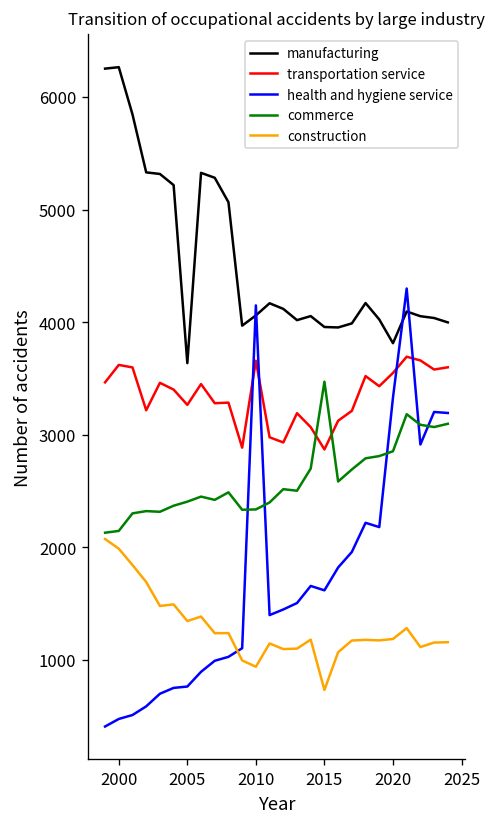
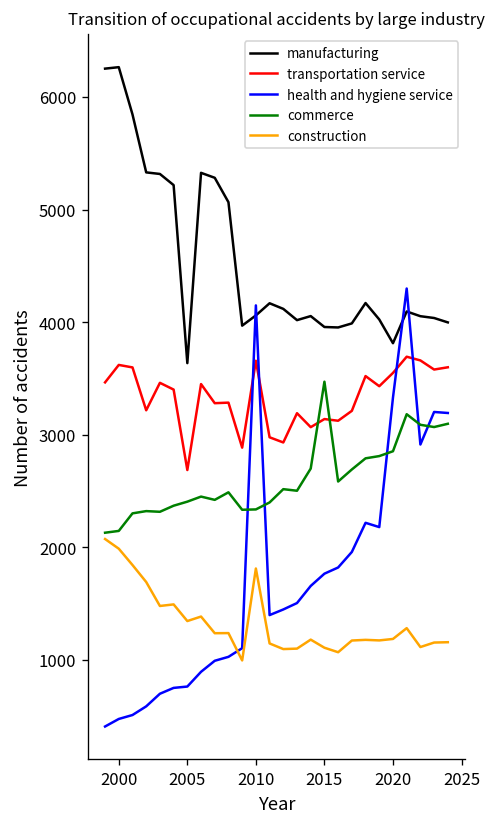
  {
    "manufacturing": {
      "2000": 6300,
      "2005": 3600,
      "2010": 4100,
      "2015": 4000,
      "2020": 3800
    },
    "transportation service": {
      "2000": 3600,
-     "2005": 3300,
+     "2005": 2700,
      "2010": 3700,
-     "2015": 2900,
+     "2015": 3100,
      "2020": 3500
    },
    "health and hygiene service": {
      "2000": 500,
      "2005": 800,
      "2010": 4100,
-     "2015": 1600,
+     "2015": 1800,
      "2020": 3300
    },
    "commerce": {
      "2000": 2100,
      "2005": 2400,
      "2010": 2300,
      "2015": 3500,
      "2020": 2900
    },
    "construction": {
      "2000": 2000,
      "2005": 1300,
-     "2010": 900,
-     "2015": 700,
+     "2010": 1800,
+     "2015": 1100,
      "2020": 1200
    }
  }
